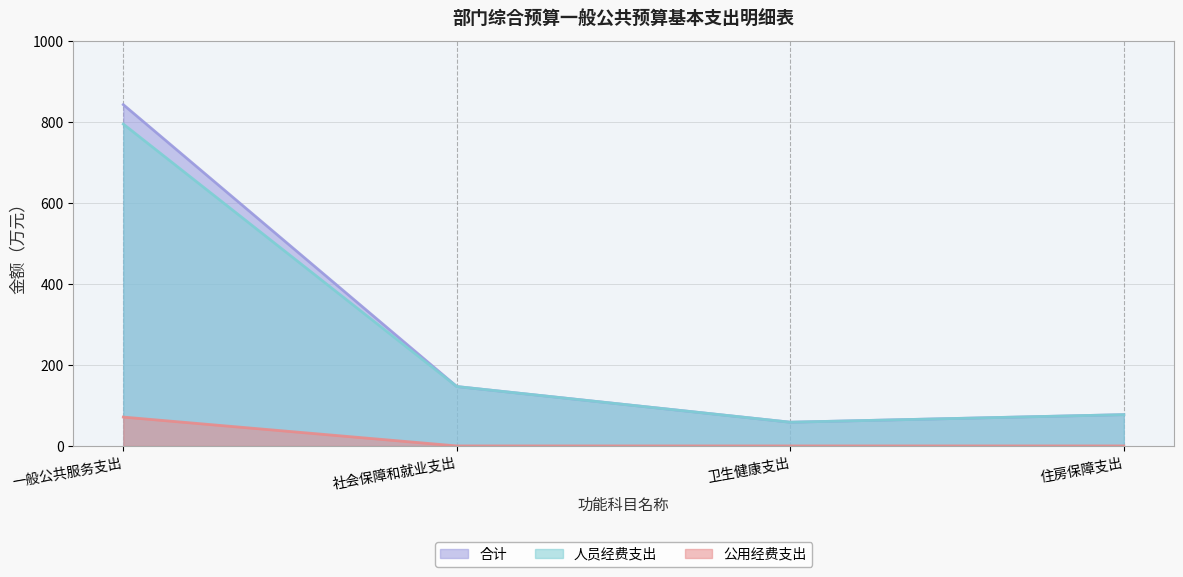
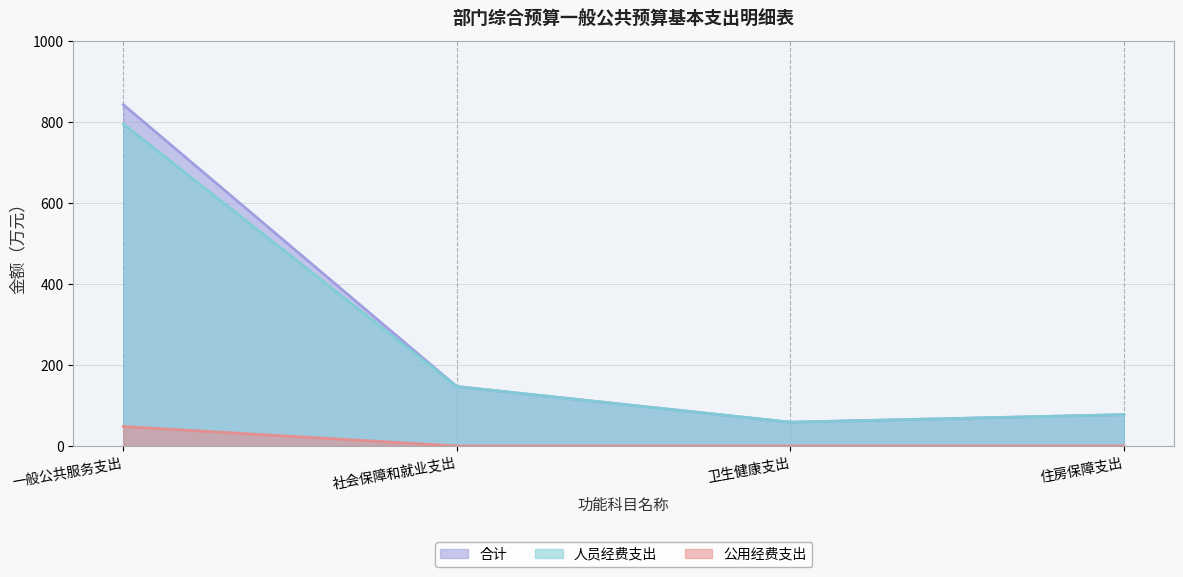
  {
    "公用经费支出": {
-     "一般公共服务支出": 70,
+     "一般公共服务支出": 50,
      "社会保障和就业支出": 0,
      "卫生健康支出": 0,
      "住房保障支出": 0
    }
  }
